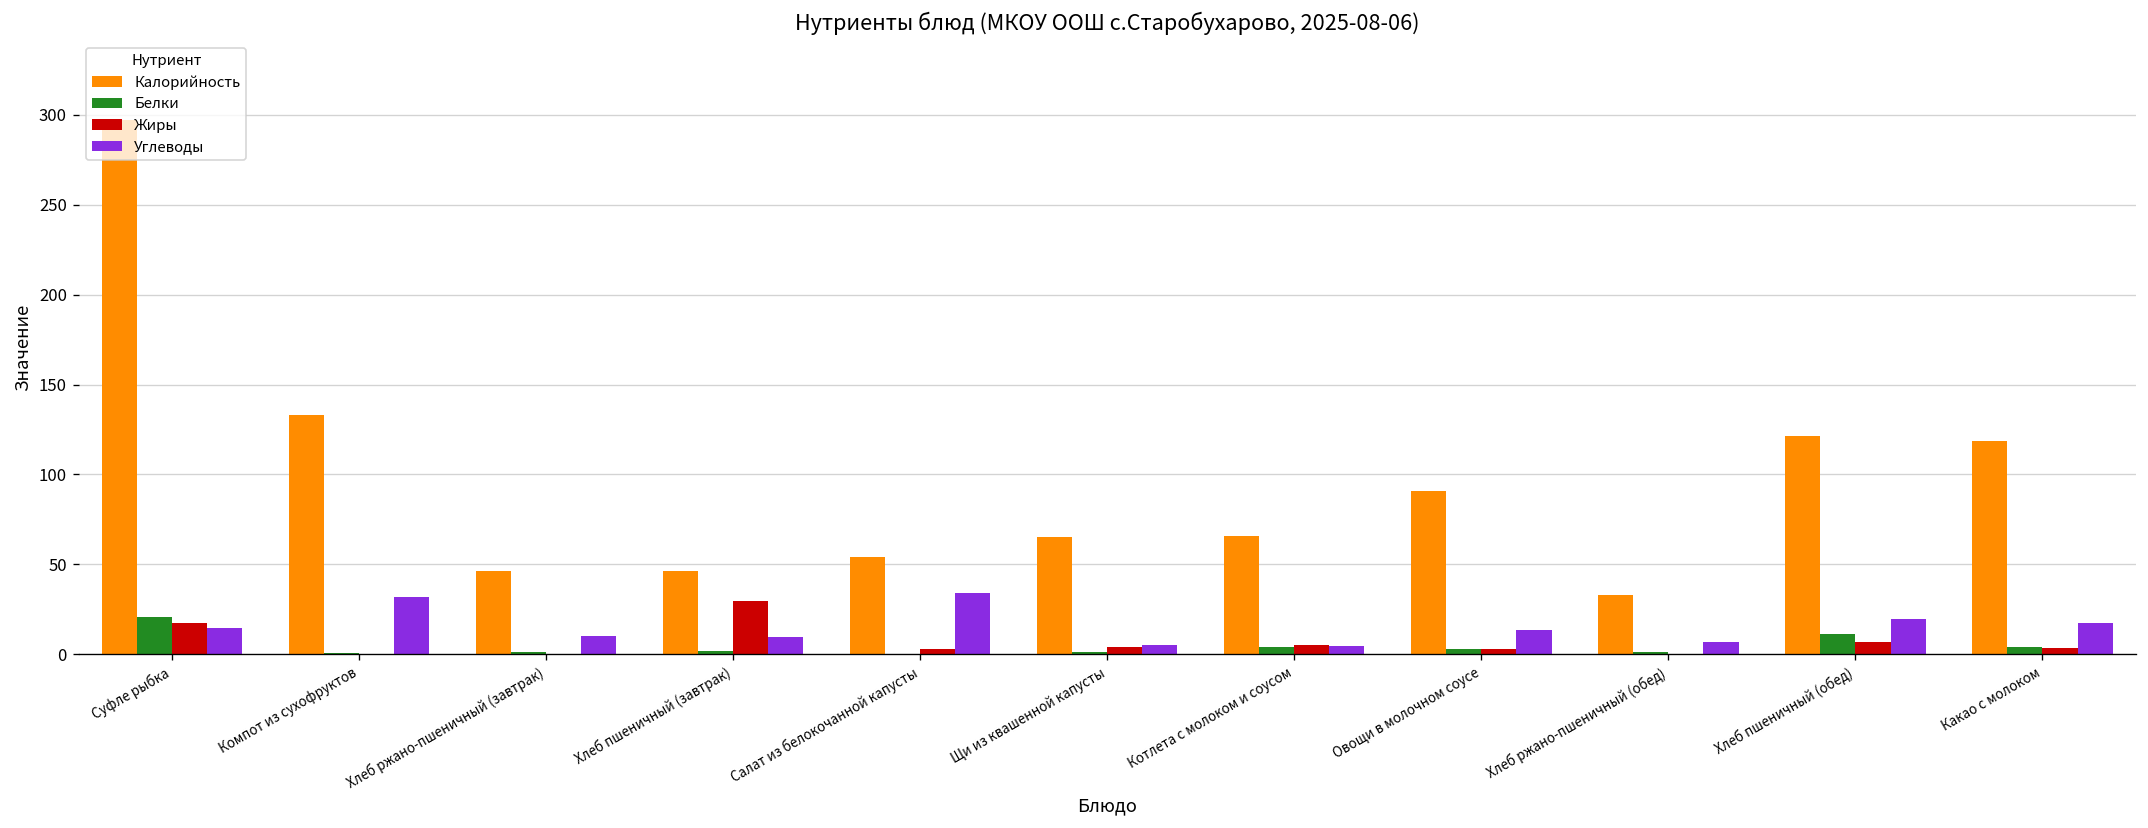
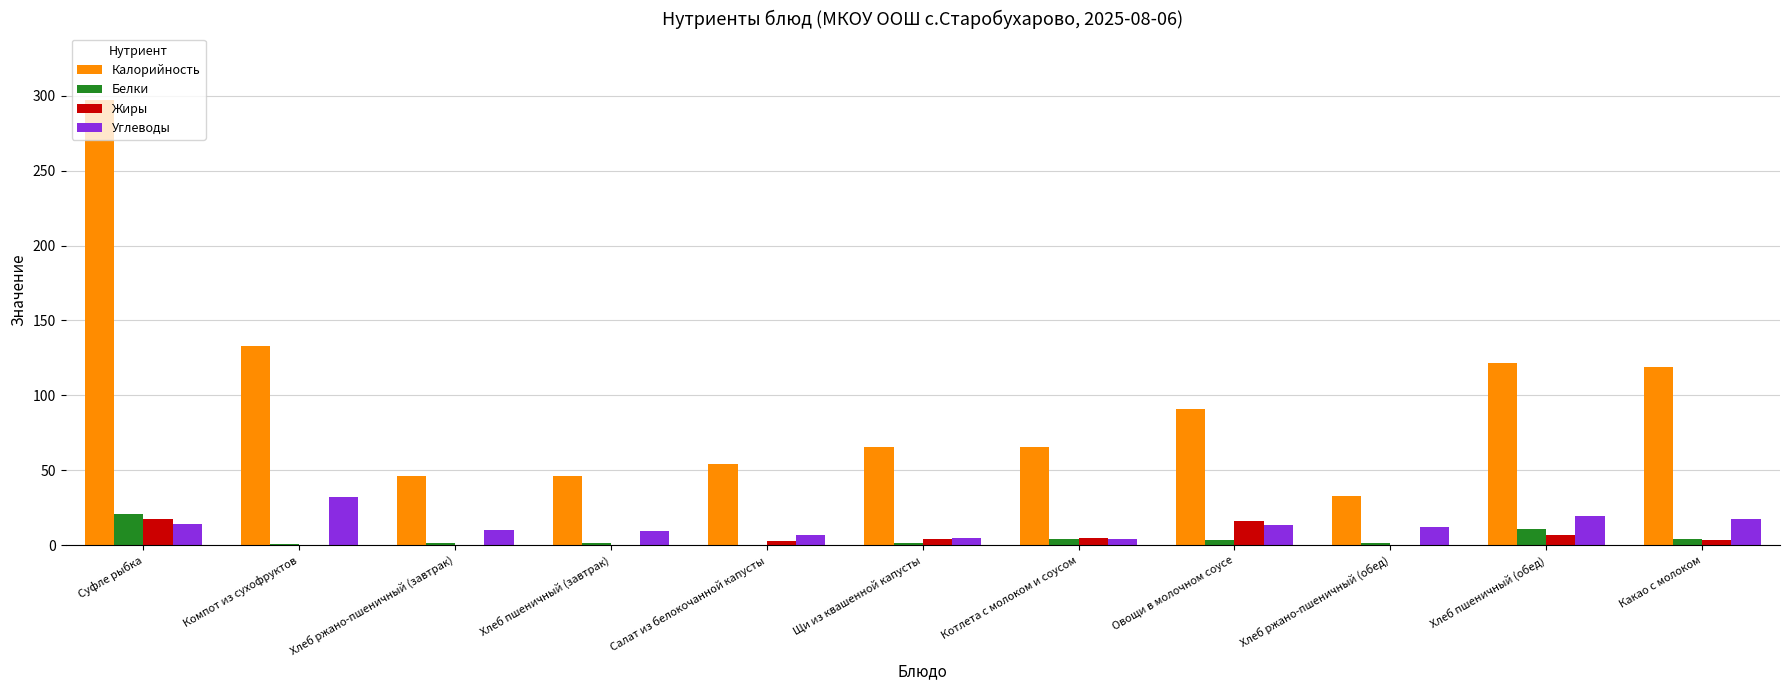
  {
    "Калорийность": {
      "Компот из сухофруктов": 133,
      "Хлеб ржано-пшеничный (завтрак)": 46,
      "Хлеб пшеничный (завтрак)": 46,
      "Салат из белокочанной капусты": 54,
      "Щи из квашенной капусты": 65,
      "Котлета с молоком и соусом": 66,
      "Овощи в молочном соусе": 91,
      "Хлеб ржано-пшеничный (обед)": 33,
      "Хлеб пшеничный (обед)": 121,
      "Какао с молоком": 119
    },
    "Белки": {
      "Суфле рыбка": 21,
      "Котлета с молоком и соусом": 4,
      "Овощи в молочном соусе": 3,
      "Хлеб пшеничный (обед)": 11,
      "Какао с молоком": 4
    },
    "Жиры": {
      "Суфле рыбка": 18,
-     "Хлеб пшеничный (завтрак)": 30,
+     "Хлеб пшеничный (завтрак)": 0,
      "Салат из белокочанной капусты": 3,
      "Щи из квашенной капусты": 4,
      "Котлета с молоком и соусом": 5,
-     "Овощи в молочном соусе": 3,
+     "Овощи в молочном соусе": 16,
      "Хлеб пшеничный (обед)": 7,
      "Какао с молоком": 4
    },
    "Углеводы": {
      "Суфле рыбка": 14,
      "Компот из сухофруктов": 32,
      "Хлеб ржано-пшеничный (завтрак)": 10,
      "Хлеб пшеничный (завтрак)": 10,
-     "Салат из белокочанной капусты": 34,
+     "Салат из белокочанной капусты": 7,
      "Щи из квашенной капусты": 5,
      "Котлета с молоком и соусом": 4,
      "Овощи в молочном соусе": 13,
-     "Хлеб ржано-пшеничный (обед)": 7,
+     "Хлеб ржано-пшеничный (обед)": 12,
      "Хлеб пшеничный (обед)": 19,
      "Какао с молоком": 18
    }
  }
